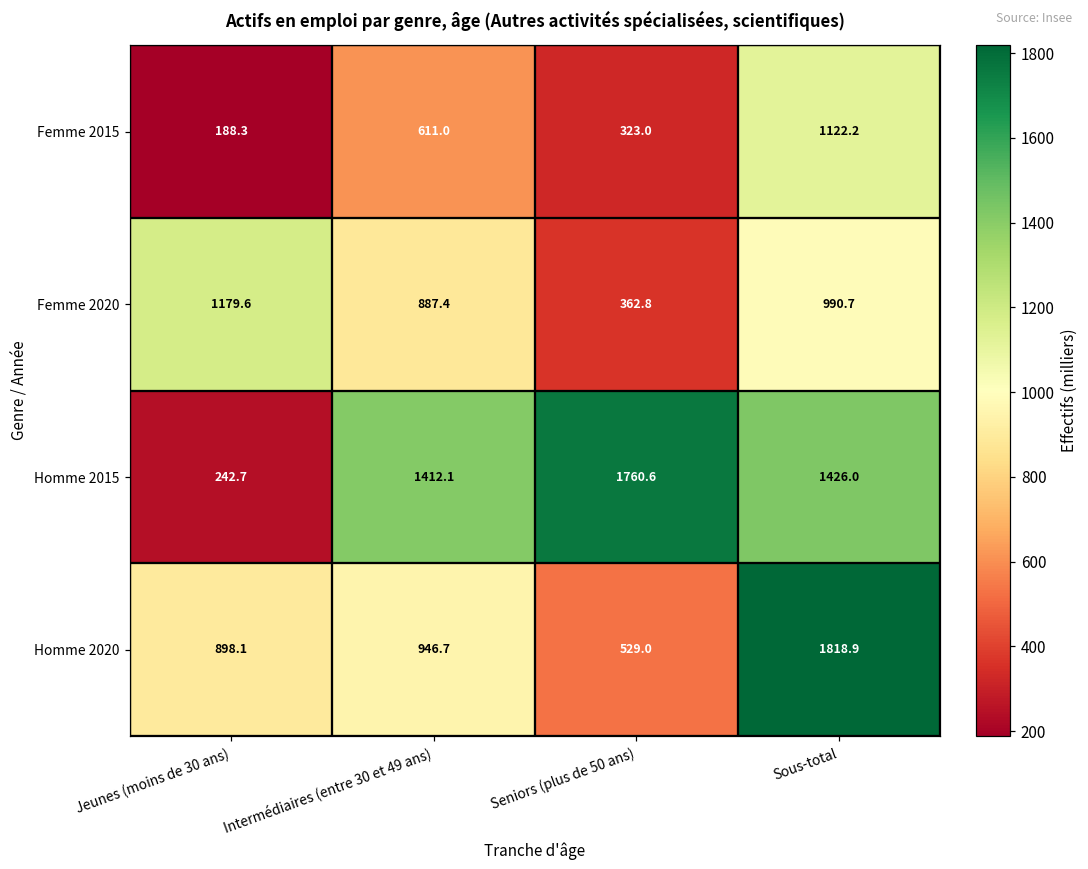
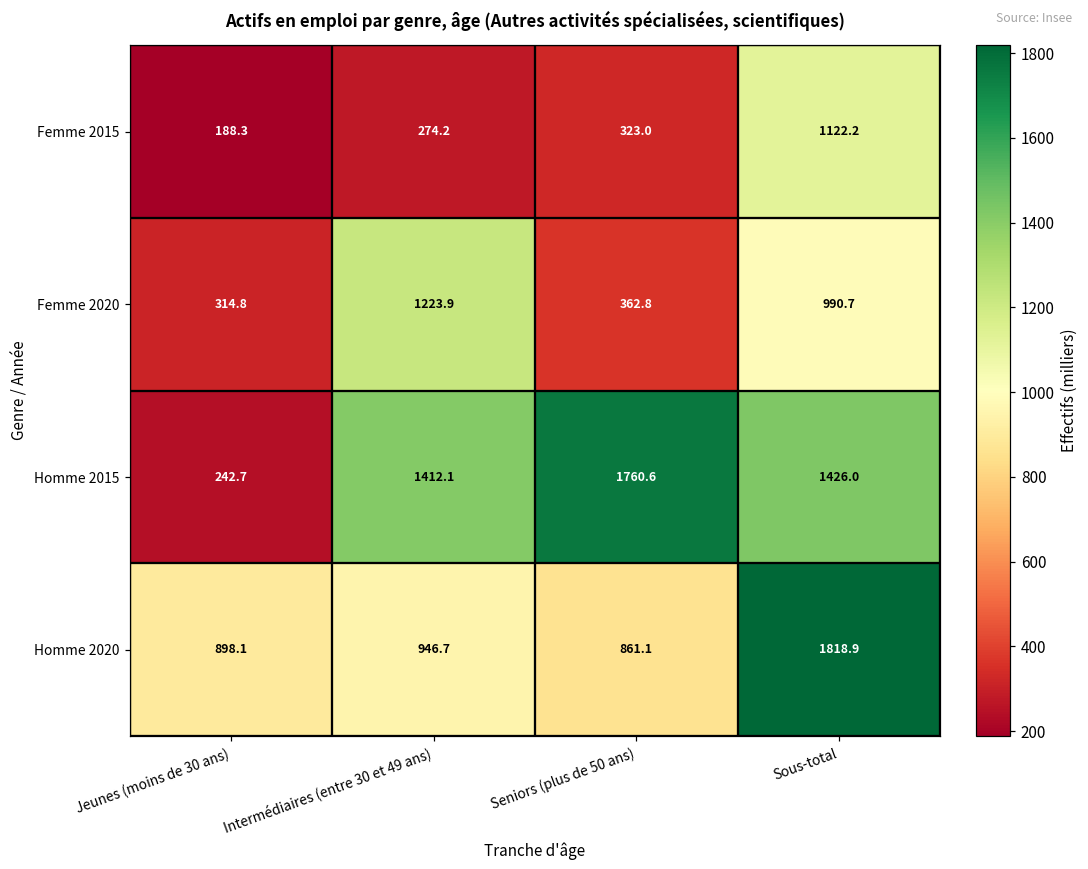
  {
    "Femme 2015": {
      "Jeunes (moins de 30 ans)": 188.3,
-     "Intermédiaires (entre 30 et 49 ans)": 611.0,
+     "Intermédiaires (entre 30 et 49 ans)": 274.2,
      "Seniors (plus de 50 ans)": 323.0,
      "Sous-total": 1122.2
    },
    "Femme 2020": {
-     "Jeunes (moins de 30 ans)": 1179.6,
-     "Intermédiaires (entre 30 et 49 ans)": 887.4,
+     "Jeunes (moins de 30 ans)": 314.8,
+     "Intermédiaires (entre 30 et 49 ans)": 1223.9,
      "Seniors (plus de 50 ans)": 362.8,
      "Sous-total": 990.7
    },
    "Homme 2015": {
      "Jeunes (moins de 30 ans)": 242.7,
      "Intermédiaires (entre 30 et 49 ans)": 1412.1,
      "Seniors (plus de 50 ans)": 1760.6,
      "Sous-total": 1426.0
    },
    "Homme 2020": {
      "Jeunes (moins de 30 ans)": 898.1,
      "Intermédiaires (entre 30 et 49 ans)": 946.7,
-     "Seniors (plus de 50 ans)": 529.0,
+     "Seniors (plus de 50 ans)": 861.1,
      "Sous-total": 1818.9
    }
  }
